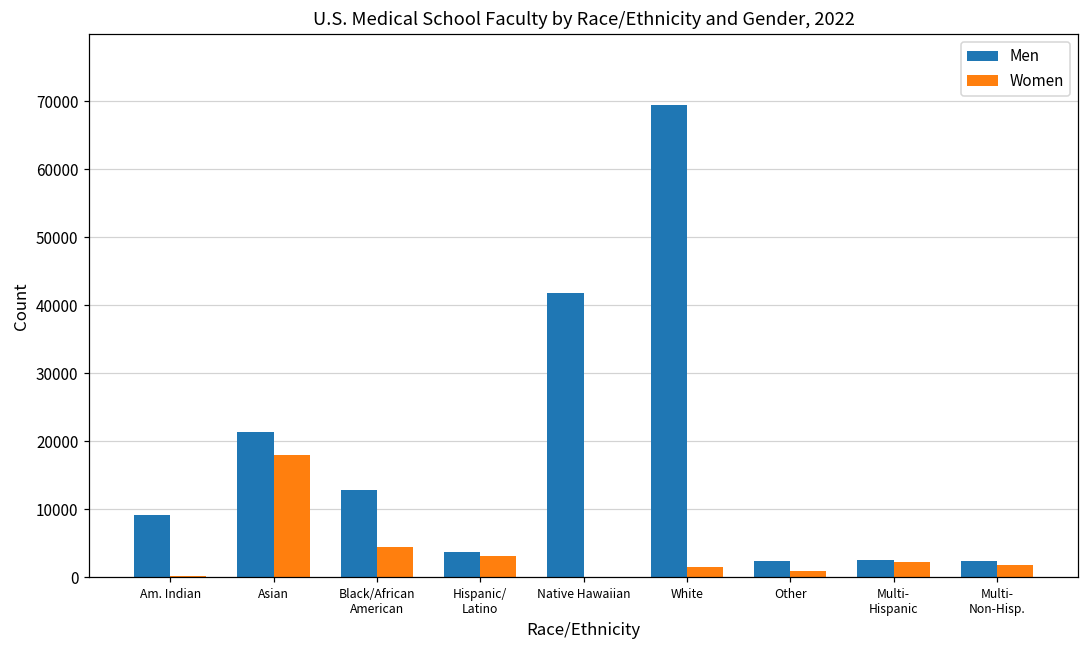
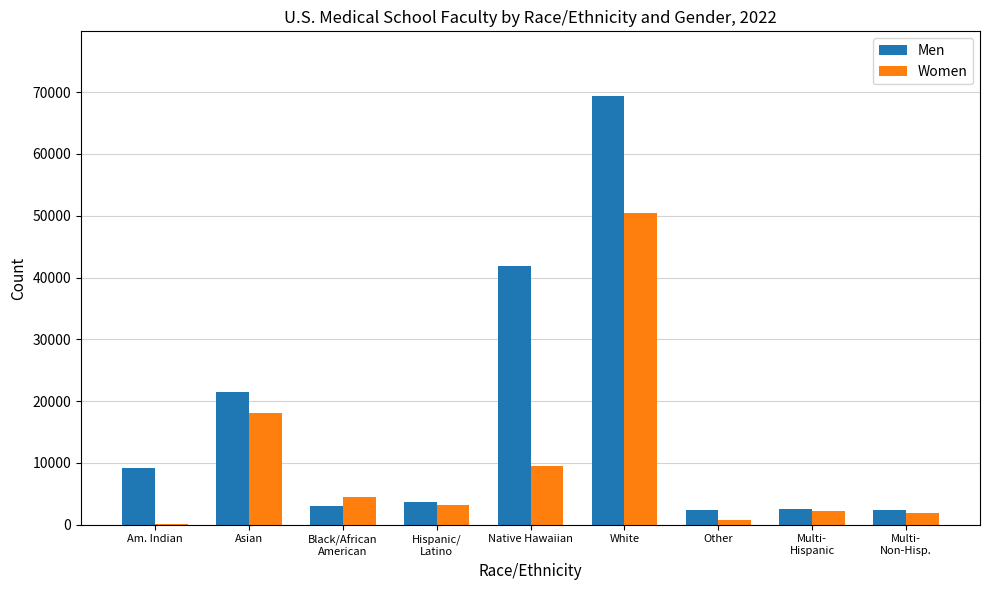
  {
    "Men": {
      "Am. Indian": 9000,
      "Asian": 21000,
-     "Black/African American": 13000,
+     "Black/African American": 3000,
      "Hispanic/ Latino": 4000,
      "Native Hawaiian": 42000,
      "White": 69000,
      "Other": 2000,
      "Multi- Hispanic": 3000,
      "Multi- Non-Hisp.": 2000
    },
    "Women": {
      "Asian": 18000,
      "Black/African American": 4000,
      "Hispanic/ Latino": 3000,
-     "Native Hawaiian": 0,
-     "White": 1000,
+     "Native Hawaiian": 10000,
+     "White": 50000,
      "Other": 1000,
      "Multi- Hispanic": 2000,
      "Multi- Non-Hisp.": 2000
    }
  }
